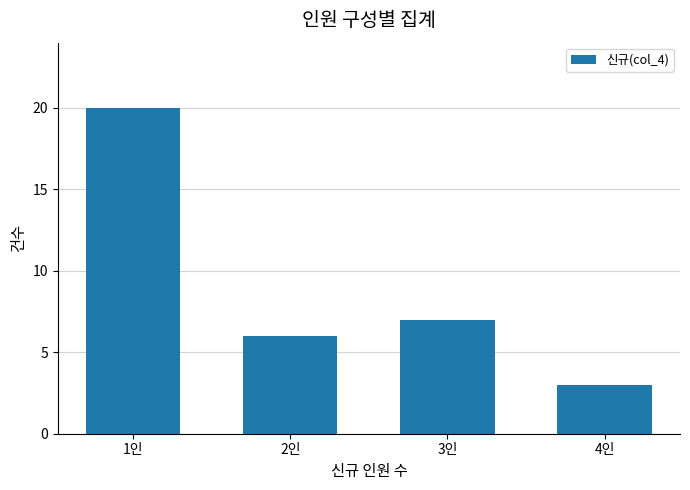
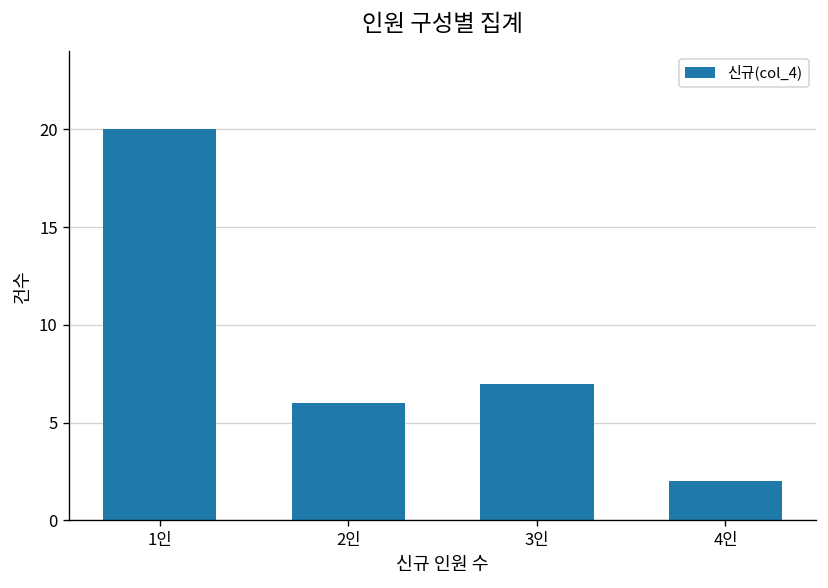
  {
    "1인": 20,
    "2인": 6,
    "3인": 7,
-   "4인": 3
+   "4인": 2
  }
